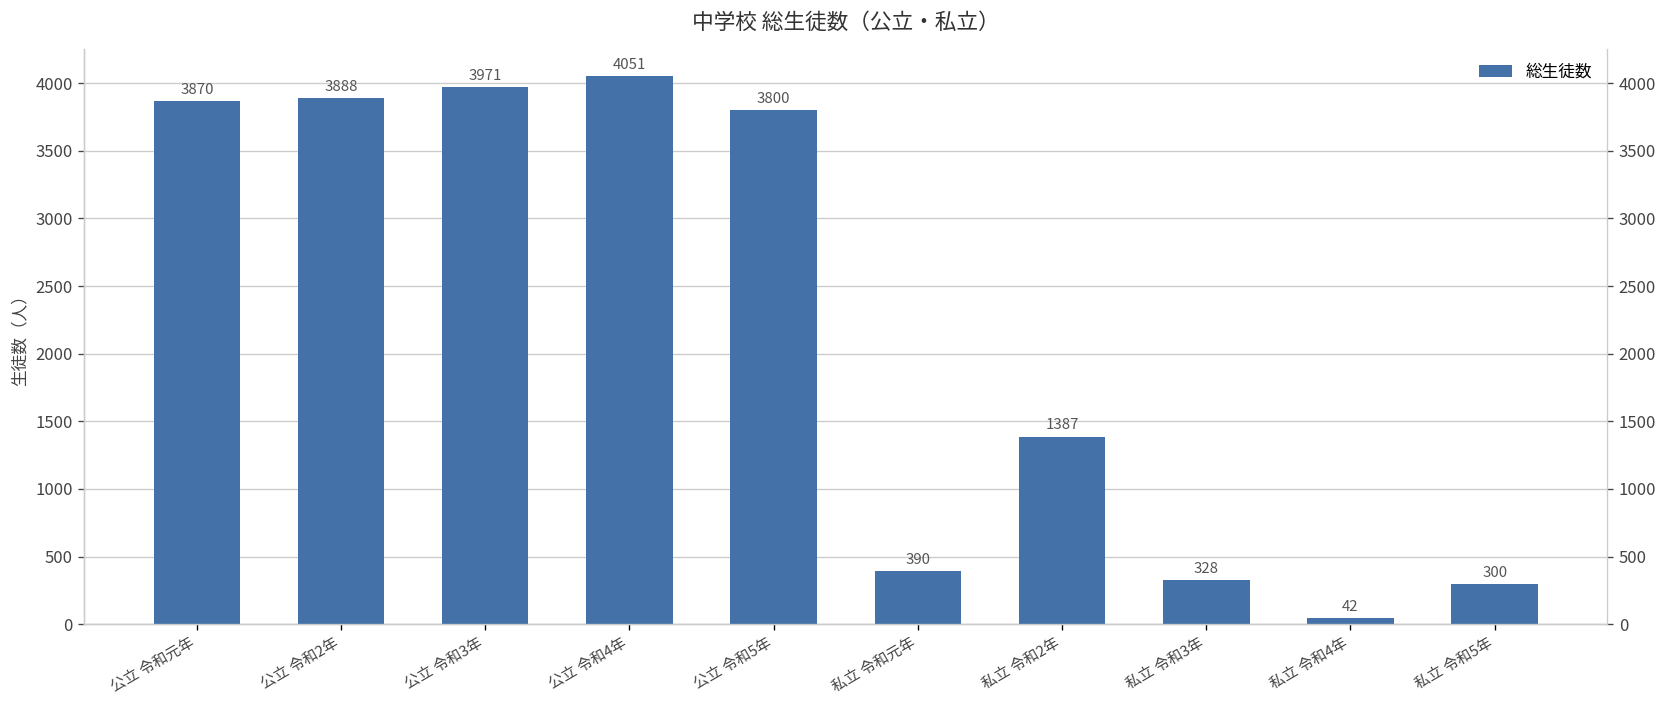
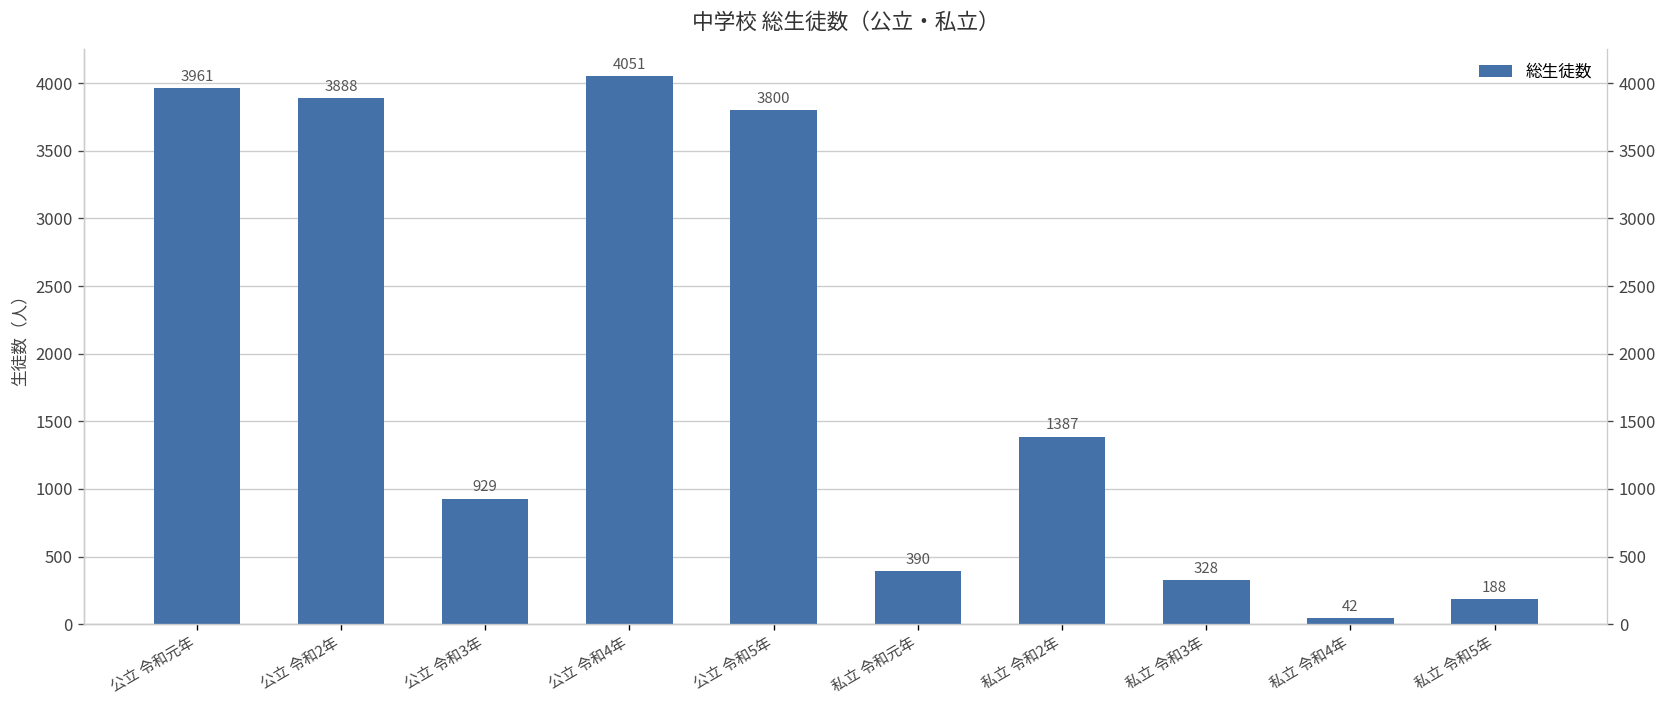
  {
-   "公立 令和元年": 3870,
+   "公立 令和元年": 3961,
    "公立 令和2年": 3888,
-   "公立 令和3年": 3971,
+   "公立 令和3年": 929,
    "公立 令和4年": 4051,
    "公立 令和5年": 3800,
    "私立 令和元年": 390,
    "私立 令和2年": 1387,
    "私立 令和3年": 328,
    "私立 令和4年": 42,
-   "私立 令和5年": 300
+   "私立 令和5年": 188
  }
